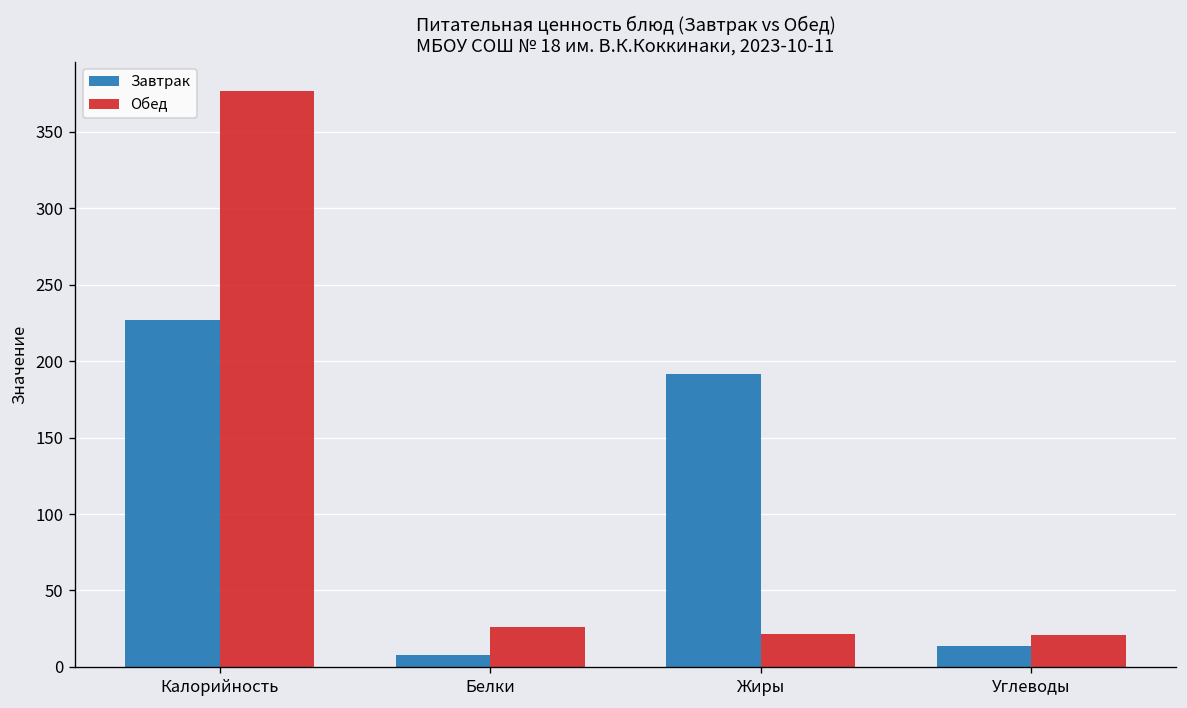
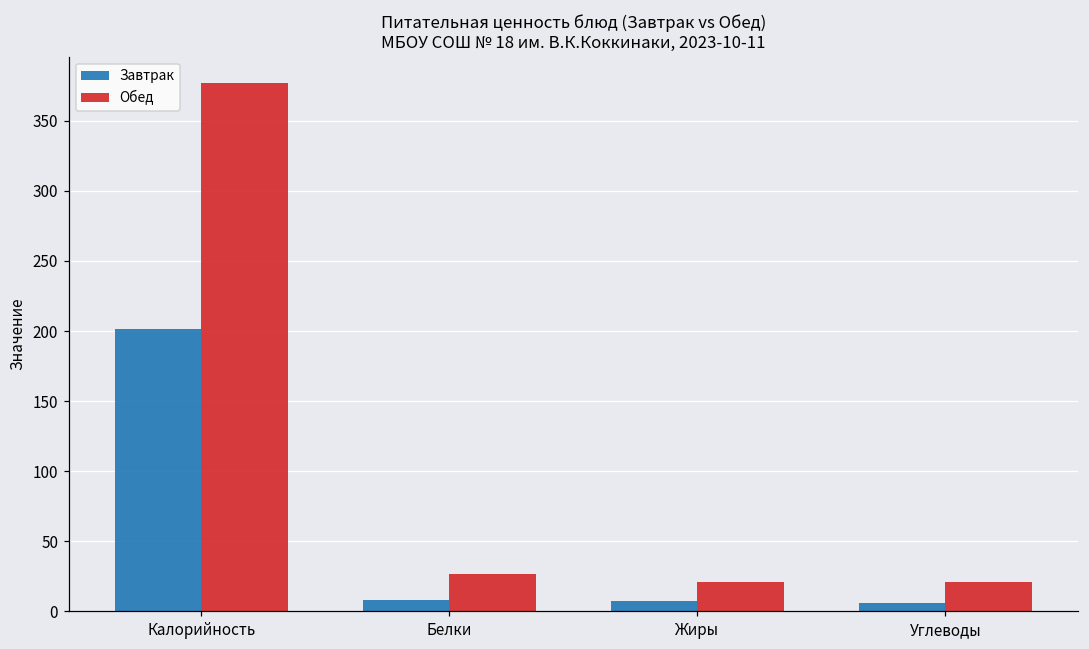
  {
    "Завтрак": {
-     "Калорийность": 227,
+     "Калорийность": 202,
      "Белки": 8,
-     "Жиры": 192,
-     "Углеводы": 14
+     "Жиры": 8,
+     "Углеводы": 6
    },
    "Обед": {
      "Калорийность": 377,
      "Белки": 26,
      "Жиры": 21,
      "Углеводы": 21
    }
  }
